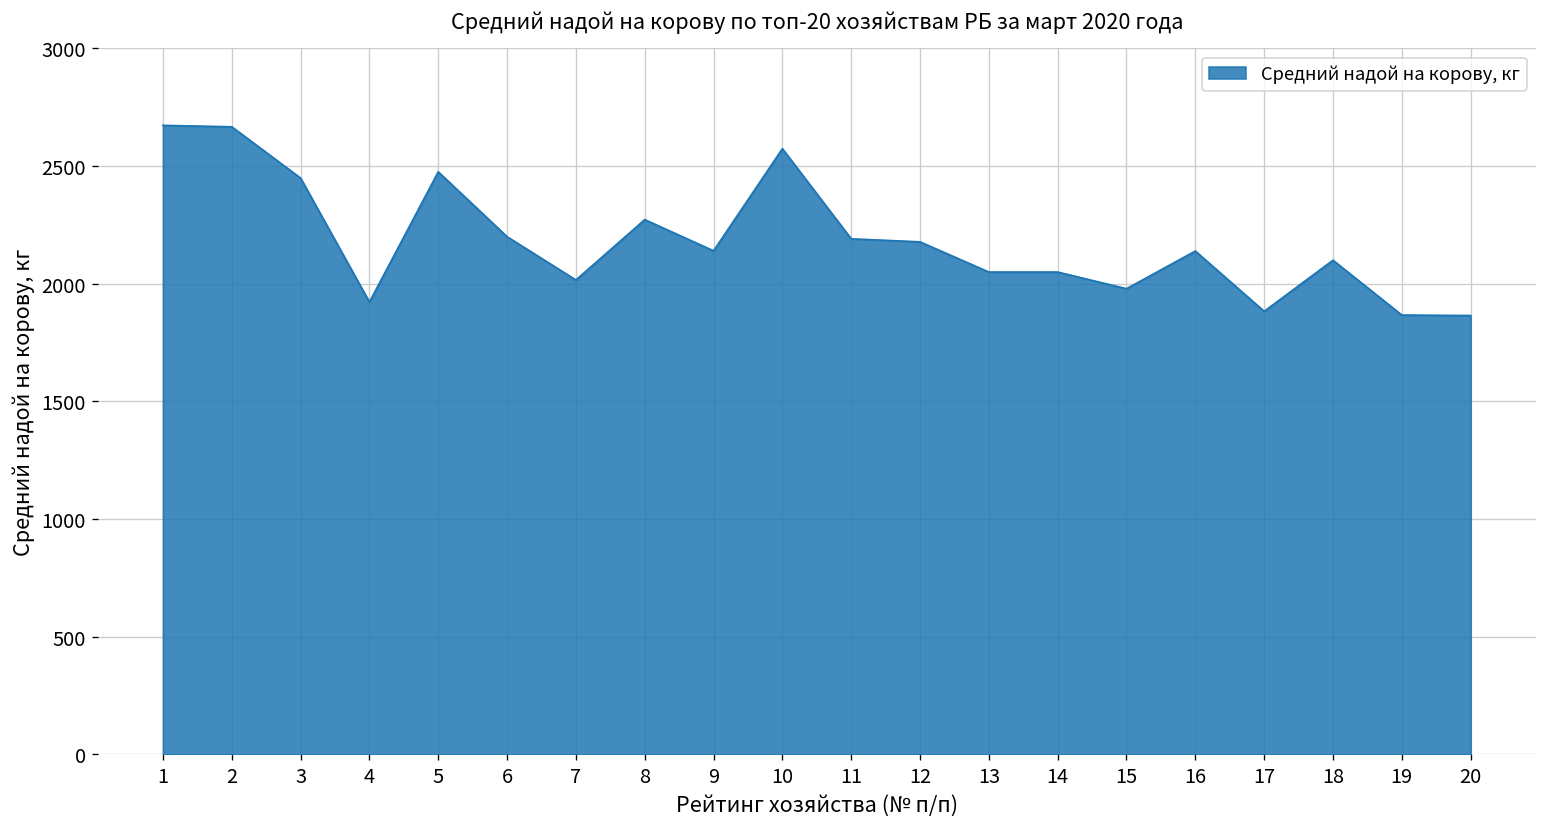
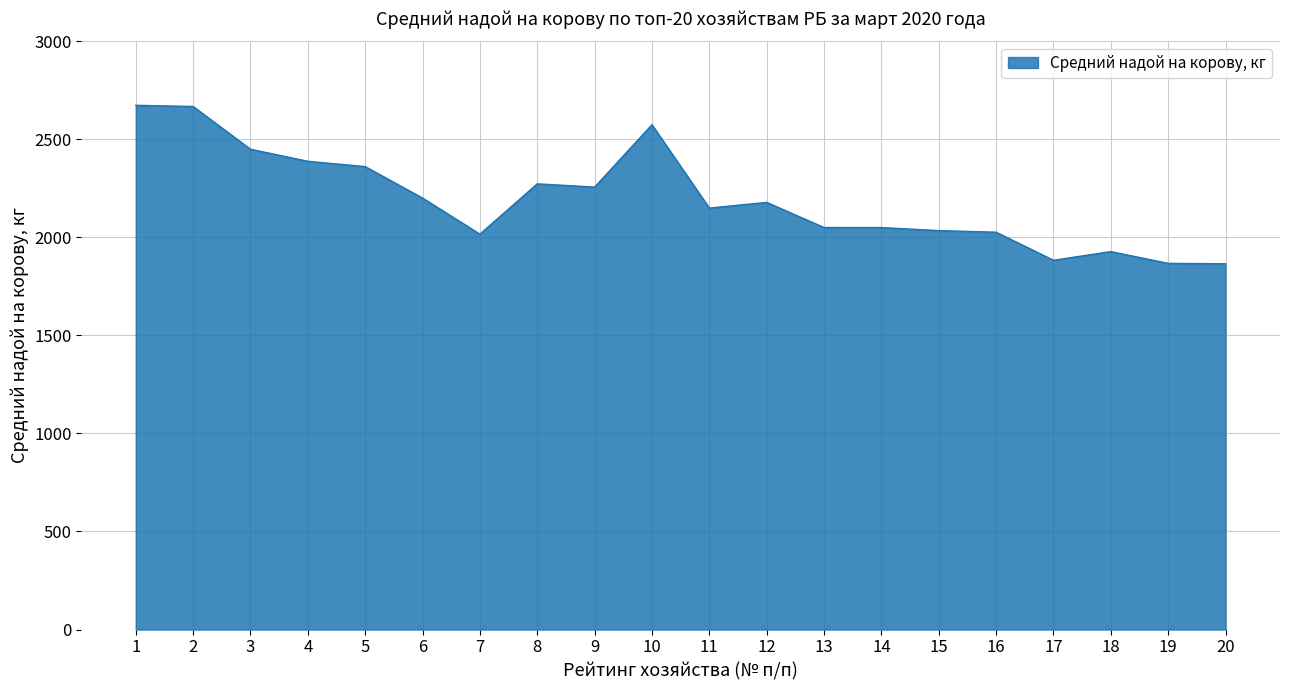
  {
    "1": 2670,
    "2": 2670,
    "3": 2450,
-   "4": 1920,
-   "5": 2480,
+   "4": 2390,
+   "5": 2360,
    "6": 2200,
    "7": 2020,
    "8": 2270,
-   "9": 2140,
+   "9": 2260,
    "10": 2570,
-   "11": 2190,
+   "11": 2150,
    "12": 2180,
    "13": 2050,
    "14": 2050,
-   "15": 1980,
-   "16": 2140,
+   "15": 2030,
+   "16": 2030,
    "17": 1880,
-   "18": 2100,
+   "18": 1930,
    "19": 1870,
    "20": 1870
  }
